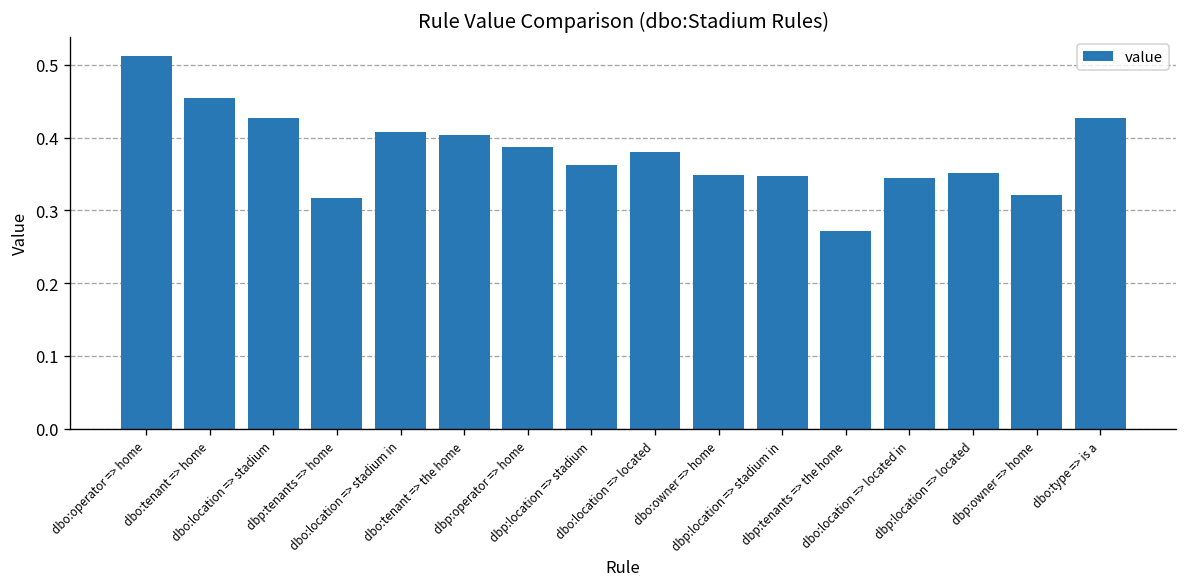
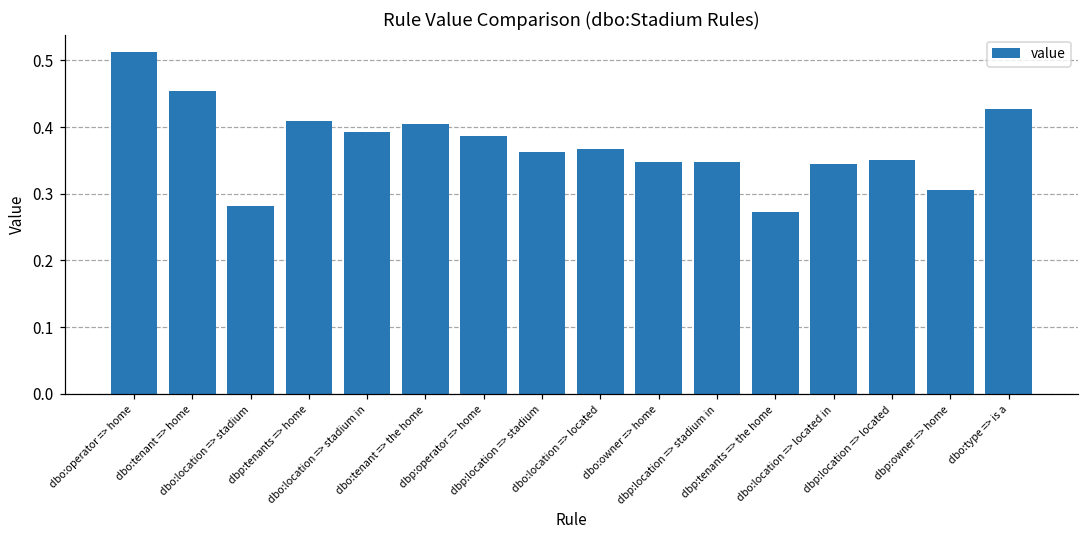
  {
    "dbo:operator => home": 0.51,
    "dbo:tenant => home": 0.45,
-   "dbo:location => stadium": 0.43,
-   "dbp:tenants => home": 0.32,
-   "dbo:location => stadium in": 0.41,
+   "dbo:location => stadium": 0.28,
+   "dbp:tenants => home": 0.41,
+   "dbo:location => stadium in": 0.39,
    "dbo:tenant => the home": 0.40,
    "dbp:operator => home": 0.39,
    "dbp:location => stadium": 0.36,
-   "dbo:location => located": 0.38,
+   "dbo:location => located": 0.37,
    "dbo:owner => home": 0.35,
    "dbp:location => stadium in": 0.35,
    "dbp:tenants => the home": 0.27,
    "dbo:location => located in": 0.34,
    "dbp:location => located": 0.35,
-   "dbp:owner => home": 0.32,
+   "dbp:owner => home": 0.31,
    "dbo:type => is a": 0.43
  }
